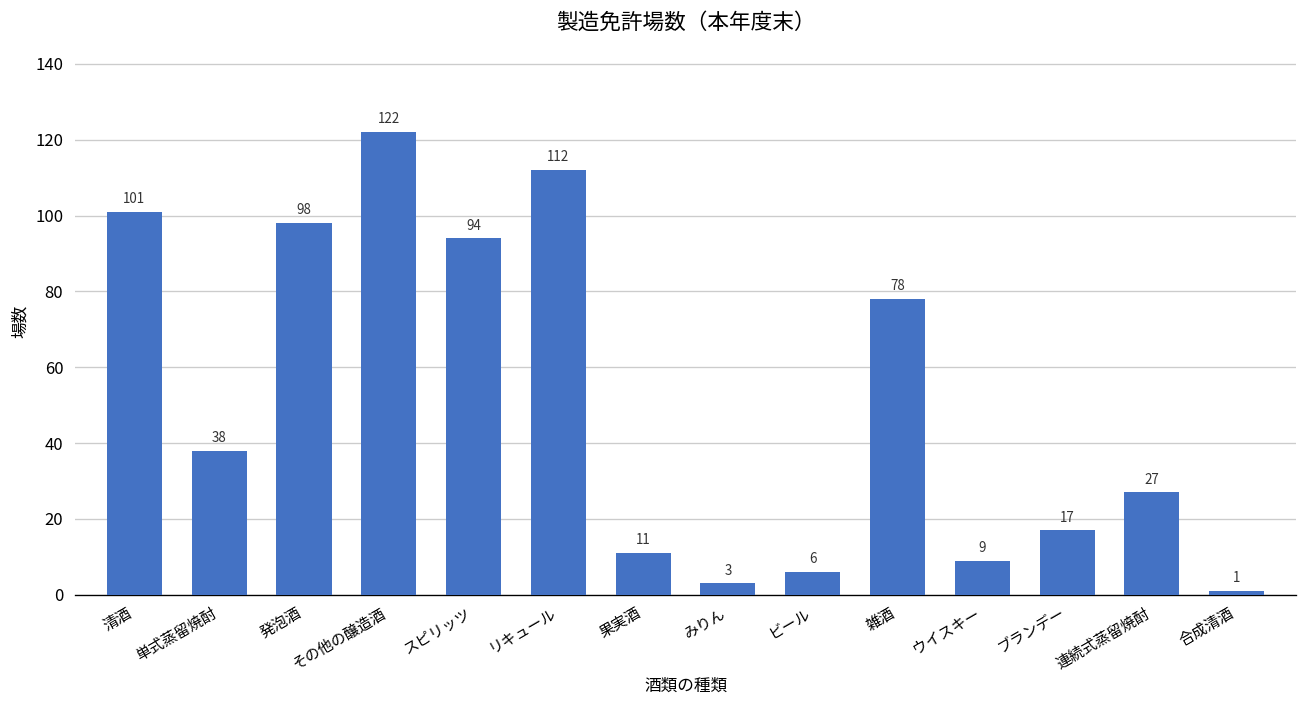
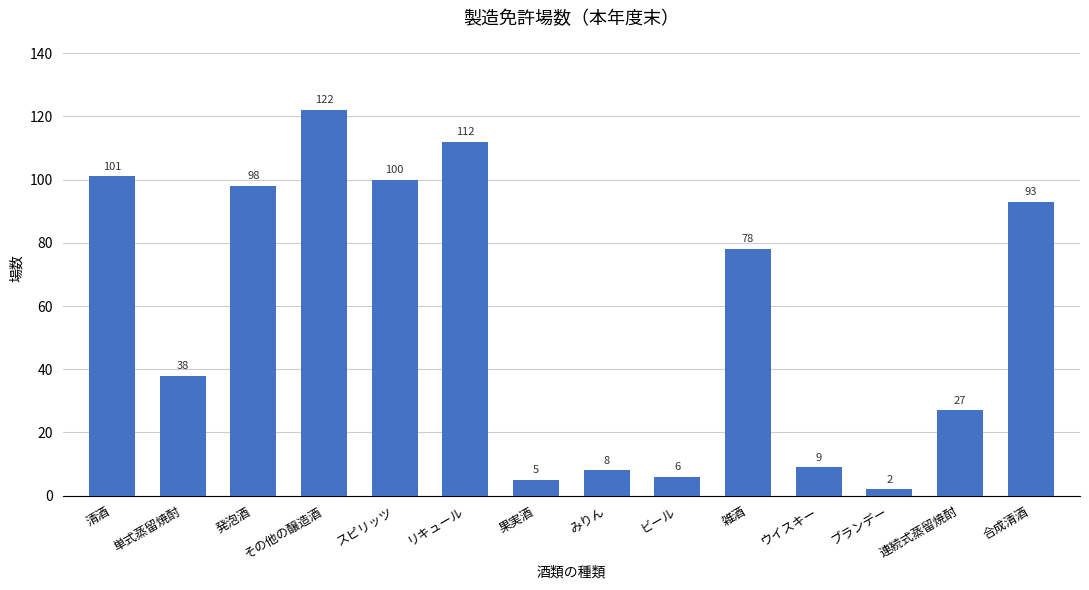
  {
    "清酒": 101,
    "単式蒸留焼酎": 38,
    "発泡酒": 98,
    "その他の醸造酒": 122,
-   "スピリッツ": 94,
+   "スピリッツ": 100,
    "リキュール": 112,
-   "果実酒": 11,
-   "みりん": 3,
+   "果実酒": 5,
+   "みりん": 8,
    "ビール": 6,
    "雑酒": 78,
    "ウイスキー": 9,
-   "ブランデー": 17,
+   "ブランデー": 2,
    "連続式蒸留焼酎": 27,
-   "合成清酒": 1
+   "合成清酒": 93
  }
